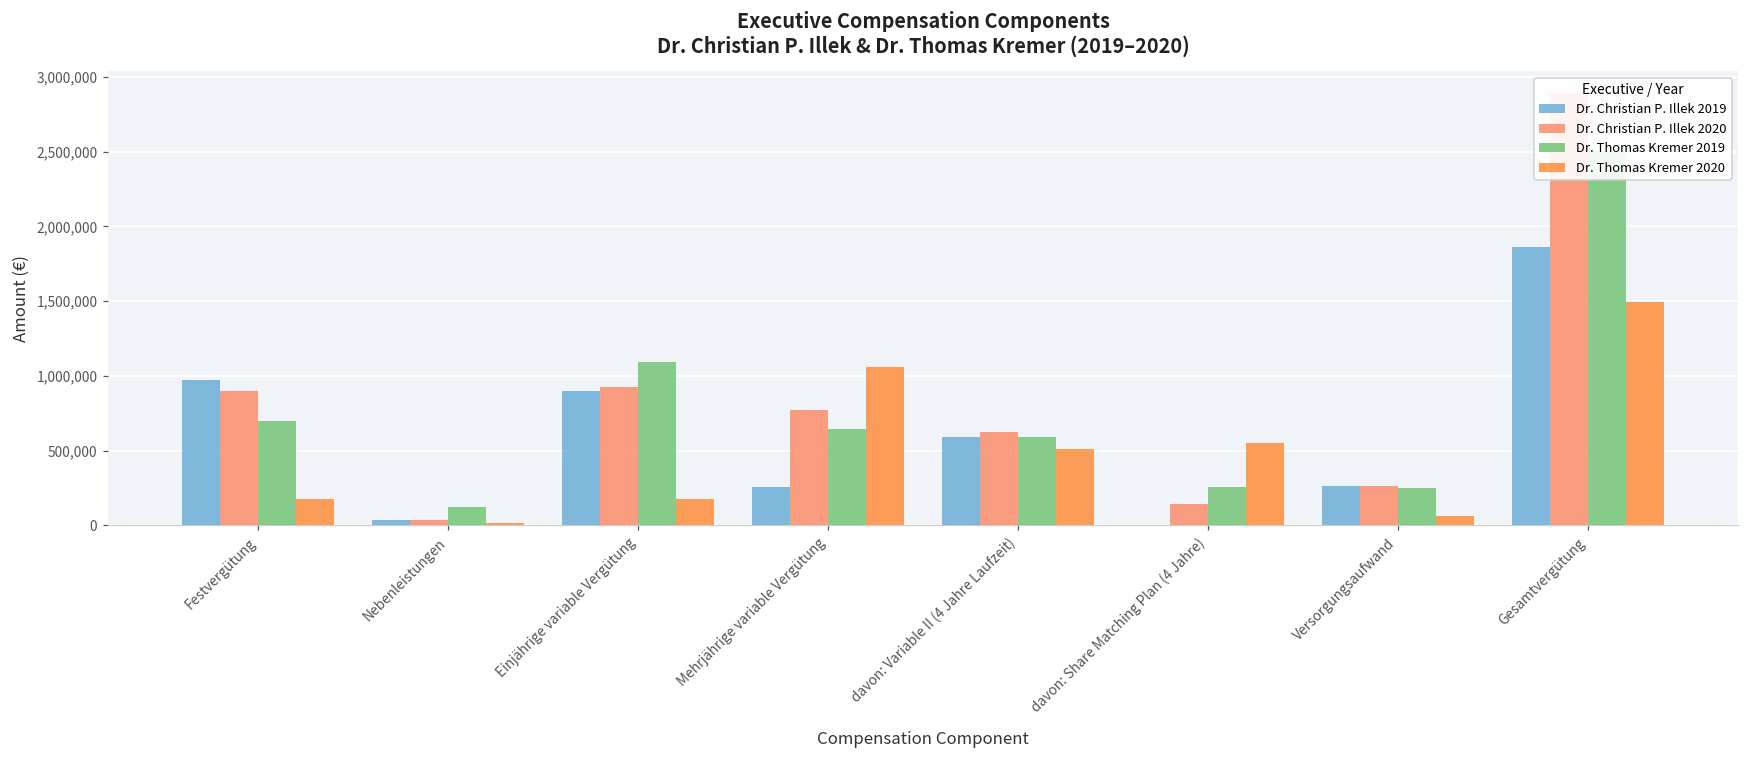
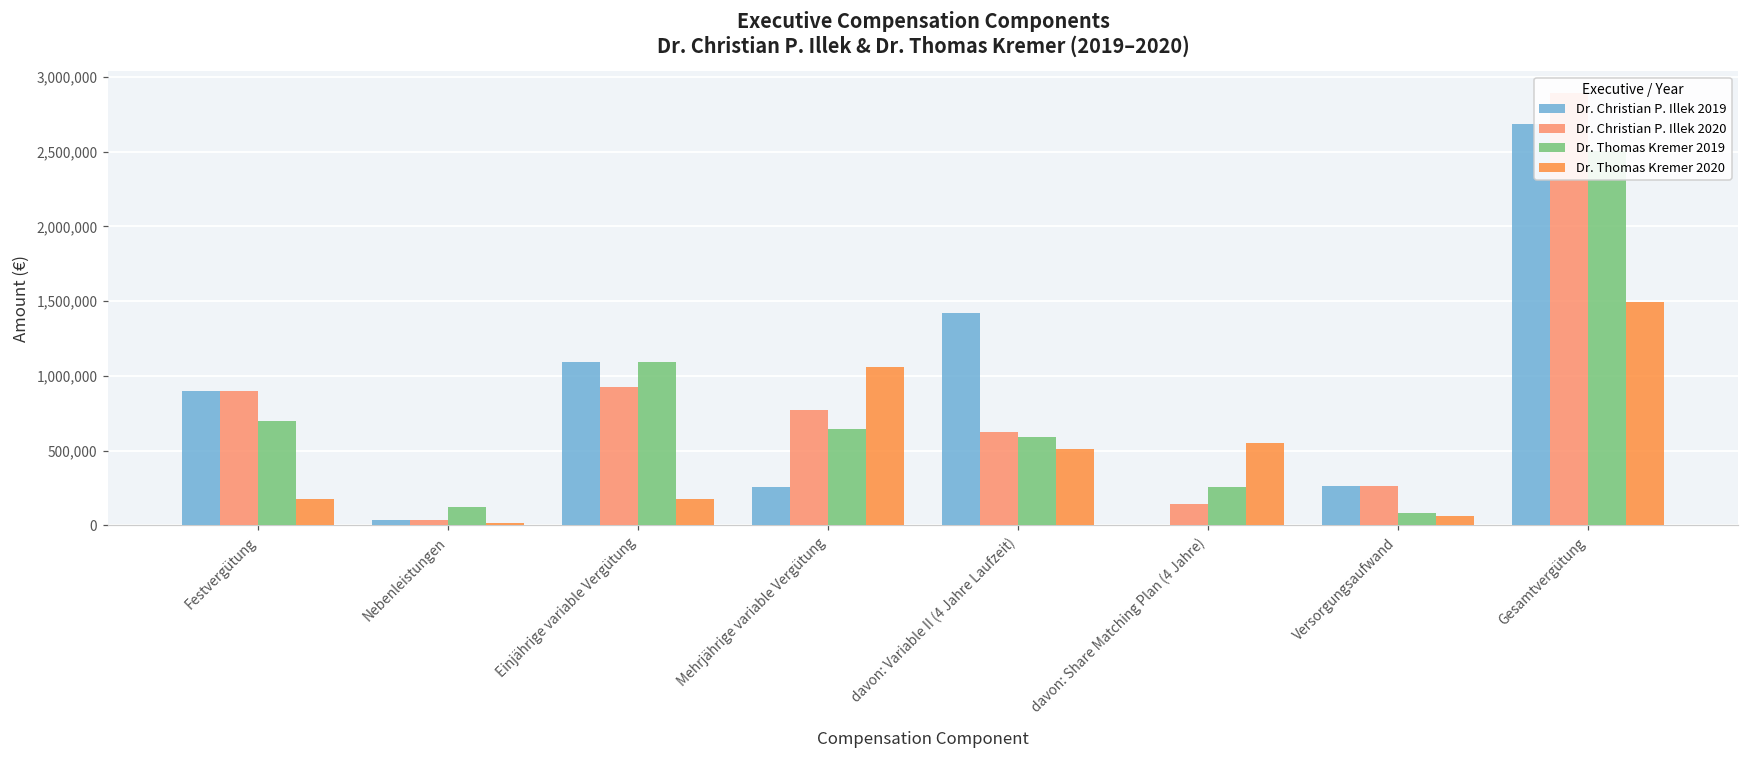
  {
    "Dr. Christian P. Illek 2019": {
-     "Festvergütung": "970,000",
+     "Festvergütung": "900,000",
      "Nebenleistungen": "30,000",
-     "Einjährige variable Vergütung": "900,000",
+     "Einjährige variable Vergütung": "1,090,000",
      "Mehrjährige variable Vergütung": "260,000",
-     "davon: Variable II (4 Jahre Laufzeit)": "590,000",
+     "davon: Variable II (4 Jahre Laufzeit)": "1,420,000",
      "davon: Share Matching Plan (4 Jahre)": "0",
      "Versorgungsaufwand": "260,000",
-     "Gesamtvergütung": "1,860,000"
+     "Gesamtvergütung": "2,680,000"
    },
    "Dr. Thomas Kremer 2019": {
      "Festvergütung": "700,000",
      "Nebenleistungen": "120,000",
      "Einjährige variable Vergütung": "1,090,000",
      "Mehrjährige variable Vergütung": "650,000",
      "davon: Variable II (4 Jahre Laufzeit)": "590,000",
      "davon: Share Matching Plan (4 Jahre)": "260,000",
-     "Versorgungsaufwand": "250,000"
+     "Versorgungsaufwand": "90,000"
    }
  }
